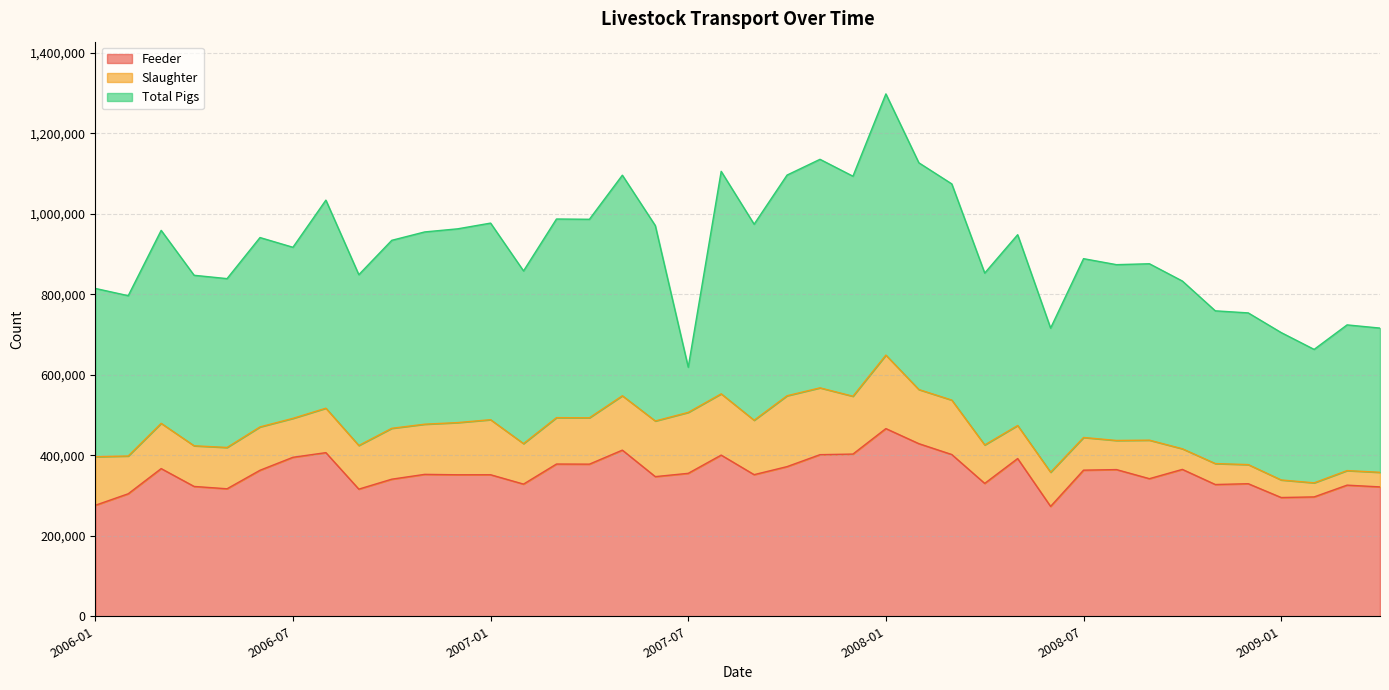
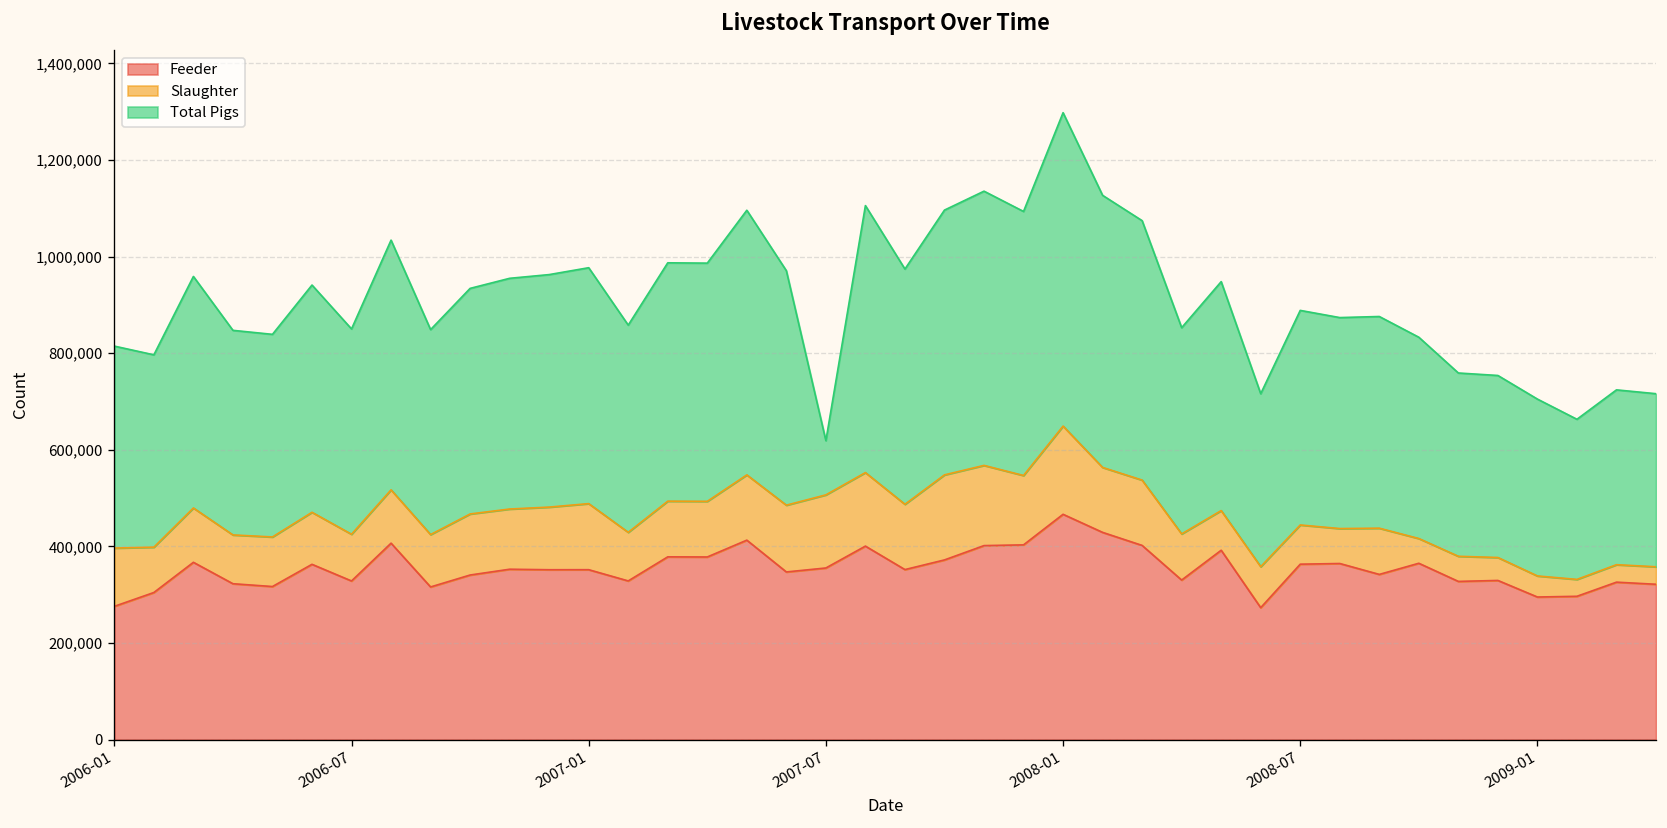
  {
    "Feeder": {
      "2006-01": "280,000",
-     "2006-07": "390,000",
+     "2006-07": "330,000",
      "2007-01": "350,000",
      "2007-07": "360,000",
      "2008-01": "470,000",
      "2008-07": "360,000",
      "2009-01": "300,000"
    },
    "Slaughter": {
      "2006-01": "120,000",
      "2006-07": "100,000",
      "2007-01": "140,000",
      "2007-07": "150,000",
      "2008-01": "180,000",
      "2008-07": "80,000",
      "2009-01": "40,000"
    },
    "Total Pigs": {
      "2006-01": "420,000",
      "2006-07": "430,000",
      "2007-01": "490,000",
      "2007-07": "110,000",
      "2008-01": "650,000",
      "2008-07": "440,000",
      "2009-01": "370,000"
    }
  }
